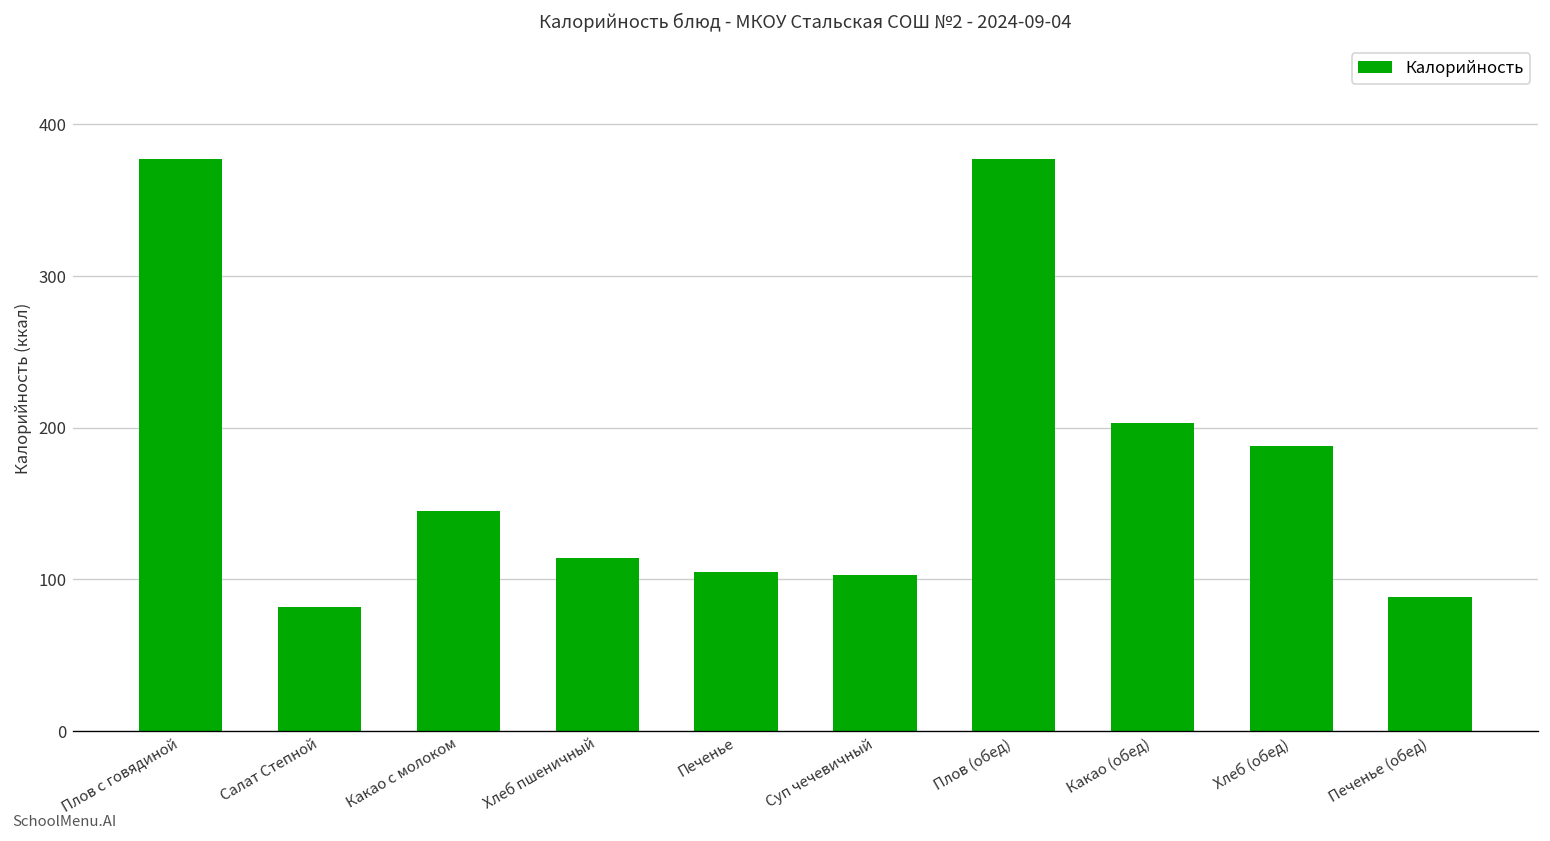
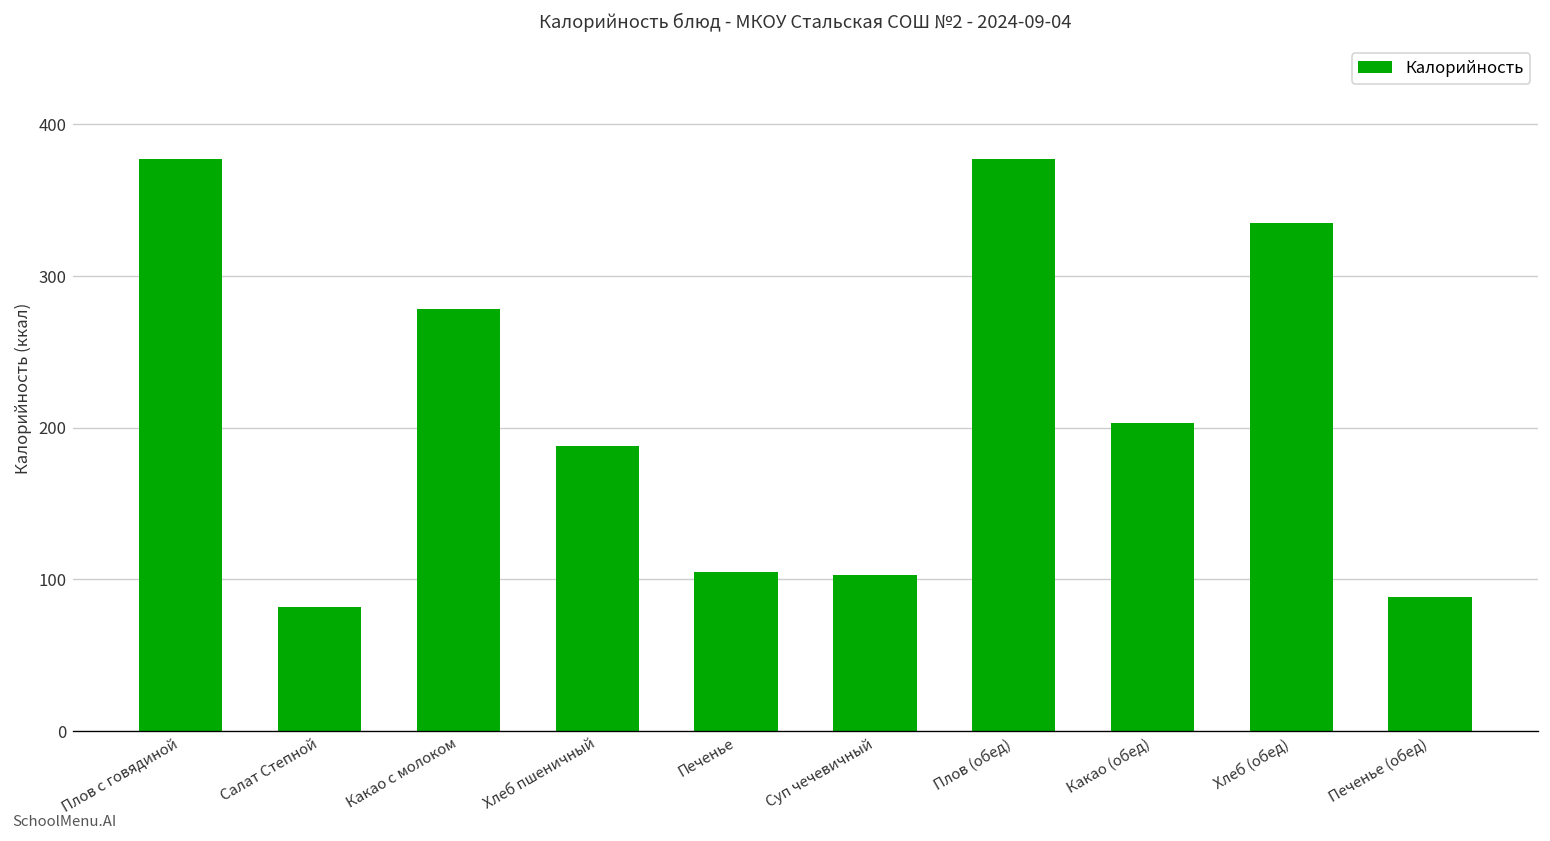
  {
    "Плов с говядиной": 377,
    "Салат Степной": 82,
-   "Какао с молоком": 145,
-   "Хлеб пшеничный": 114,
+   "Какао с молоком": 278,
+   "Хлеб пшеничный": 188,
    "Печенье": 105,
    "Суп чечевичный": 103,
    "Плов (обед)": 377,
    "Какао (обед)": 203,
-   "Хлеб (обед)": 188,
+   "Хлеб (обед)": 335,
    "Печенье (обед)": 88
  }
